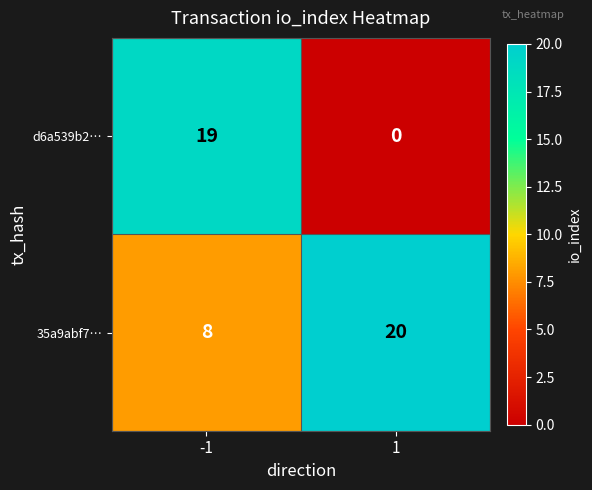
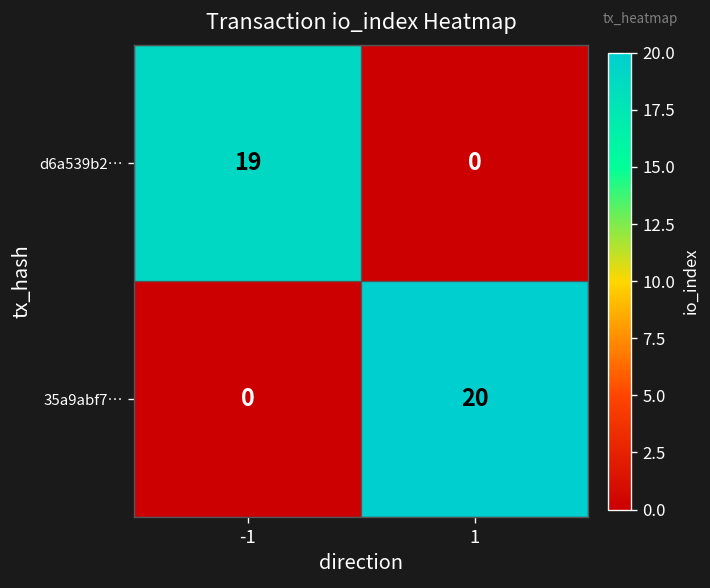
  {
    "d6a539b2…": {
      "-1": 19,
      "1": 0
    },
    "35a9abf7…": {
-     "-1": 8,
+     "-1": 0,
      "1": 20
    }
  }
